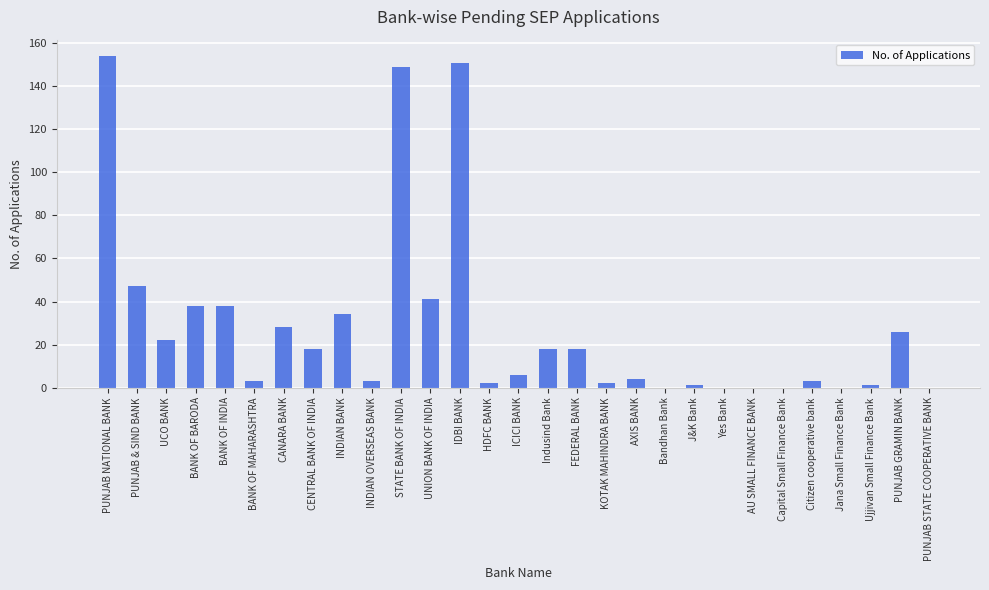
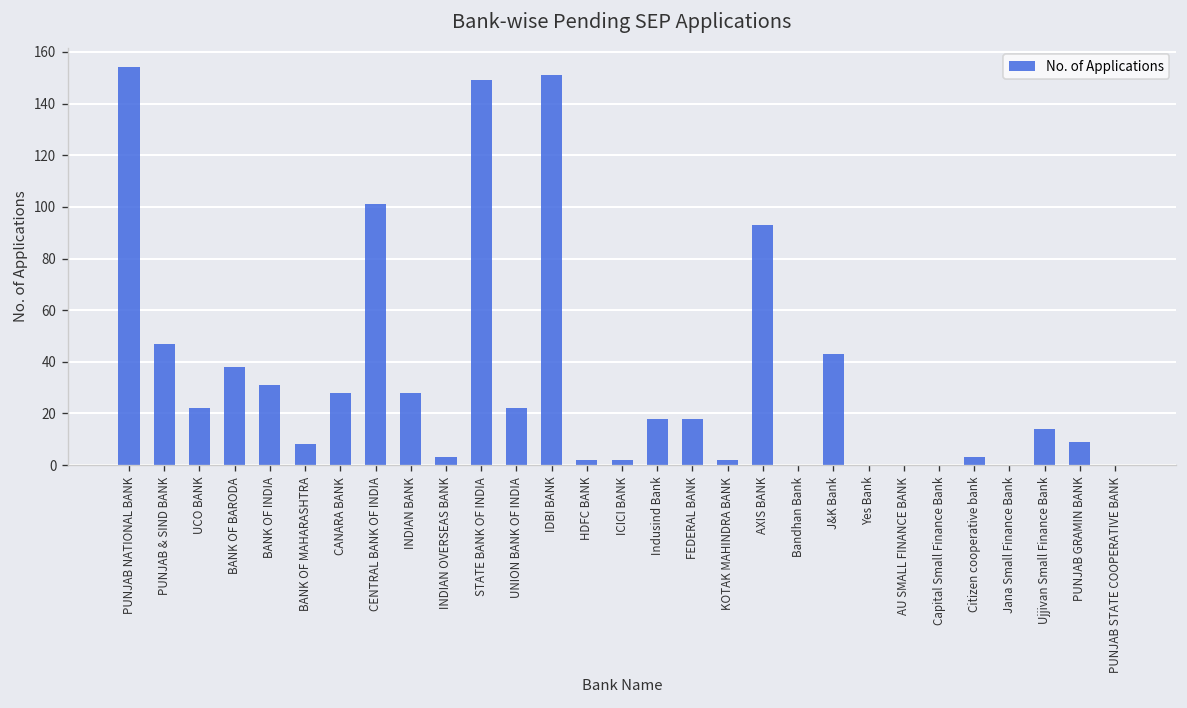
  {
    "PUNJAB NATIONAL BANK": 154,
    "PUNJAB & SIND BANK": 47,
    "UCO BANK": 22,
    "BANK OF BARODA": 38,
-   "BANK OF INDIA": 38,
-   "BANK OF MAHARASHTRA": 3,
+   "BANK OF INDIA": 31,
+   "BANK OF MAHARASHTRA": 8,
    "CANARA BANK": 28,
-   "CENTRAL BANK OF INDIA": 18,
-   "INDIAN BANK": 34,
+   "CENTRAL BANK OF INDIA": 101,
+   "INDIAN BANK": 28,
    "INDIAN OVERSEAS BANK": 3,
    "STATE BANK OF INDIA": 149,
-   "UNION BANK OF INDIA": 41,
+   "UNION BANK OF INDIA": 22,
    "IDBI BANK": 151,
    "HDFC BANK": 2,
-   "ICICI BANK": 6,
+   "ICICI BANK": 2,
    "Indusind Bank": 18,
    "FEDERAL BANK": 18,
    "KOTAK MAHINDRA BANK": 2,
-   "AXIS BANK": 4,
+   "AXIS BANK": 93,
    "Bandhan Bank": 0,
-   "J&K Bank": 1,
+   "J&K Bank": 43,
    "Yes Bank": 0,
    "AU SMALL FINANCE BANK": 0,
    "Capital Small Finance Bank": 0,
    "Citizen cooperative bank": 3,
    "Jana Small Finance Bank": 0,
-   "Ujjivan Small Finance Bank": 1,
-   "PUNJAB GRAMIN BANK": 26,
+   "Ujjivan Small Finance Bank": 14,
+   "PUNJAB GRAMIN BANK": 9,
    "PUNJAB STATE COOPERATIVE BANK": 0
  }
